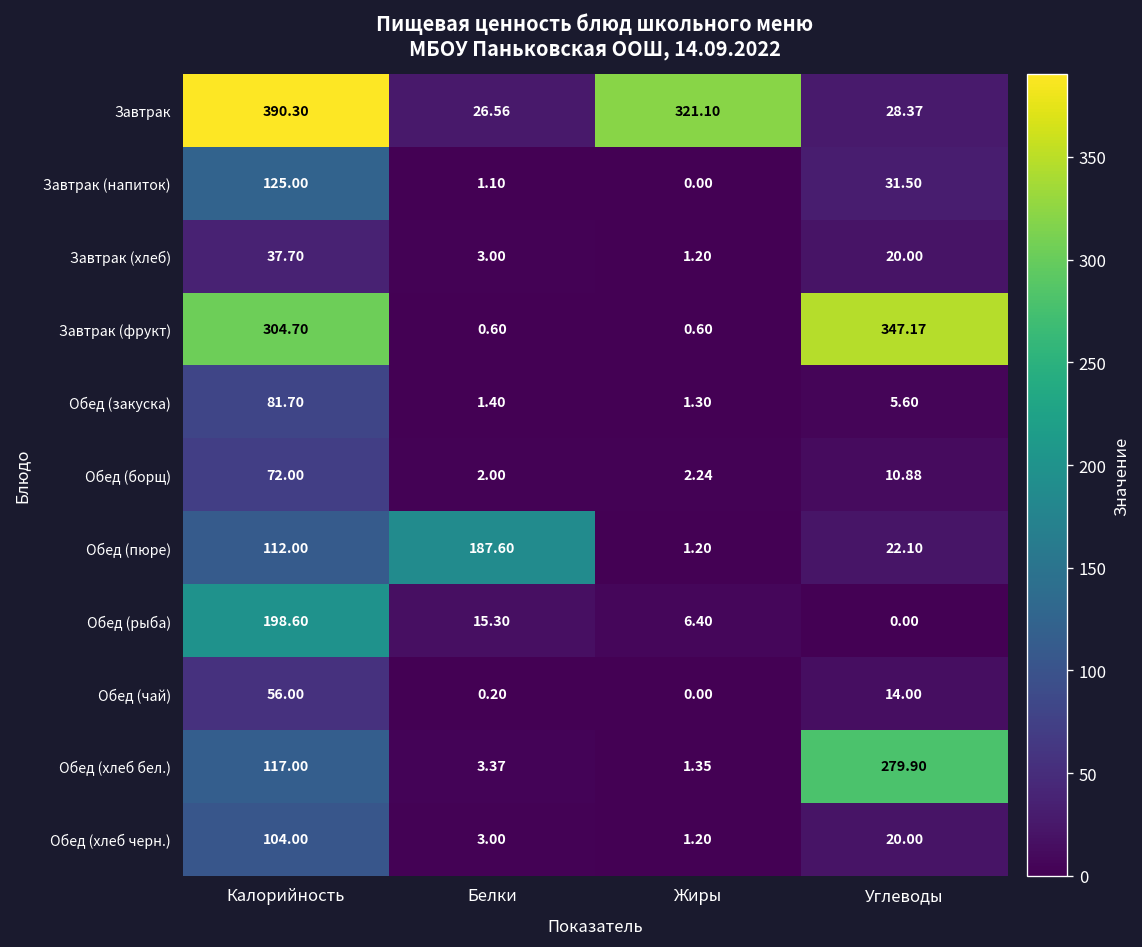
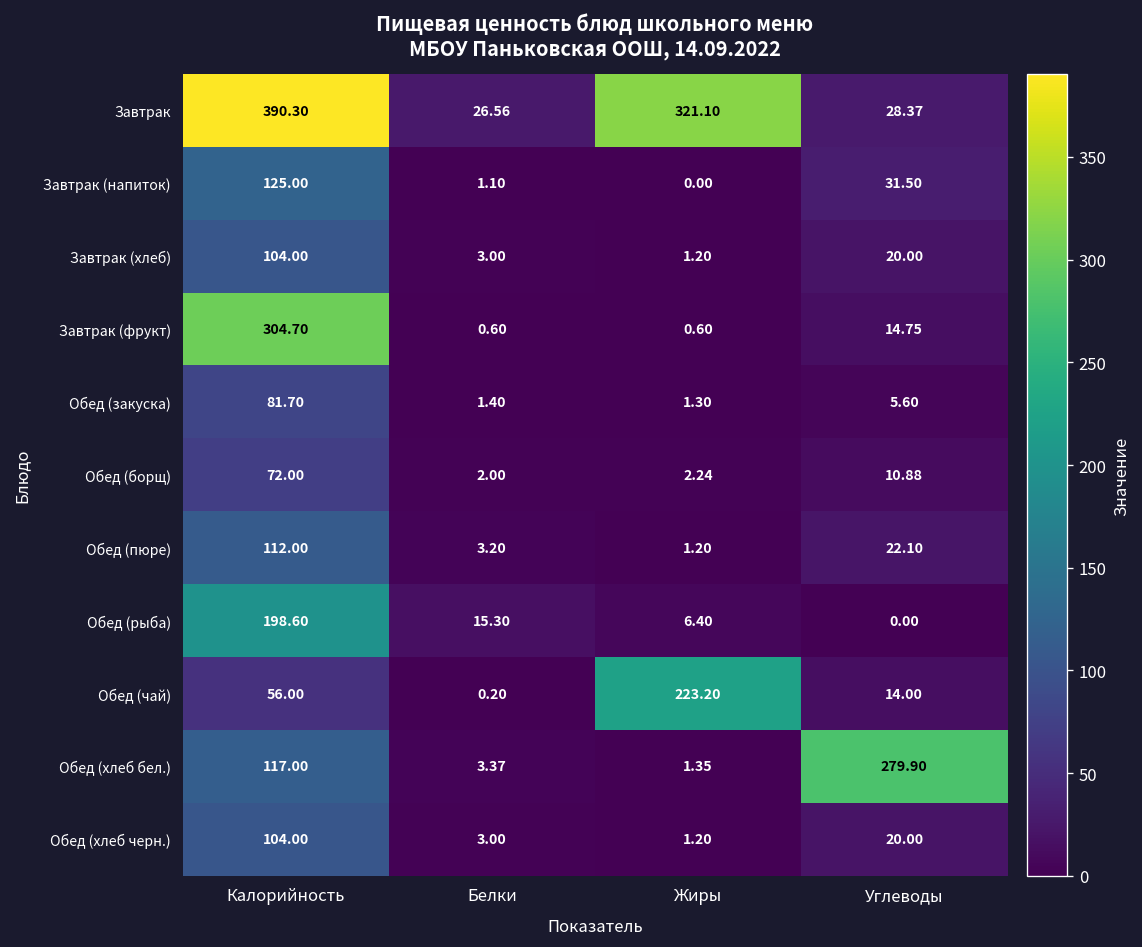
  {
    "Завтрак": {
      "Калорийность": 390.30,
      "Белки": 26.56,
      "Жиры": 321.10,
      "Углеводы": 28.37
    },
    "Завтрак (напиток)": {
      "Калорийность": 125.00,
      "Белки": 1.10,
      "Жиры": 0.00,
      "Углеводы": 31.50
    },
    "Завтрак (хлеб)": {
-     "Калорийность": 37.70,
+     "Калорийность": 104.00,
      "Белки": 3.00,
      "Жиры": 1.20,
      "Углеводы": 20.00
    },
    "Завтрак (фрукт)": {
      "Калорийность": 304.70,
      "Белки": 0.60,
      "Жиры": 0.60,
-     "Углеводы": 347.17
+     "Углеводы": 14.75
    },
    "Обед (закуска)": {
      "Калорийность": 81.70,
      "Белки": 1.40,
      "Жиры": 1.30,
      "Углеводы": 5.60
    },
    "Обед (борщ)": {
      "Калорийность": 72.00,
      "Белки": 2.00,
      "Жиры": 2.24,
      "Углеводы": 10.88
    },
    "Обед (пюре)": {
      "Калорийность": 112.00,
-     "Белки": 187.60,
+     "Белки": 3.20,
      "Жиры": 1.20,
      "Углеводы": 22.10
    },
    "Обед (рыба)": {
      "Калорийность": 198.60,
      "Белки": 15.30,
      "Жиры": 6.40,
      "Углеводы": 0.00
    },
    "Обед (чай)": {
      "Калорийность": 56.00,
      "Белки": 0.20,
-     "Жиры": 0.00,
+     "Жиры": 223.20,
      "Углеводы": 14.00
    },
    "Обед (хлеб бел.)": {
      "Калорийность": 117.00,
      "Белки": 3.37,
      "Жиры": 1.35,
      "Углеводы": 279.90
    },
    "Обед (хлеб черн.)": {
      "Калорийность": 104.00,
      "Белки": 3.00,
      "Жиры": 1.20,
      "Углеводы": 20.00
    }
  }
